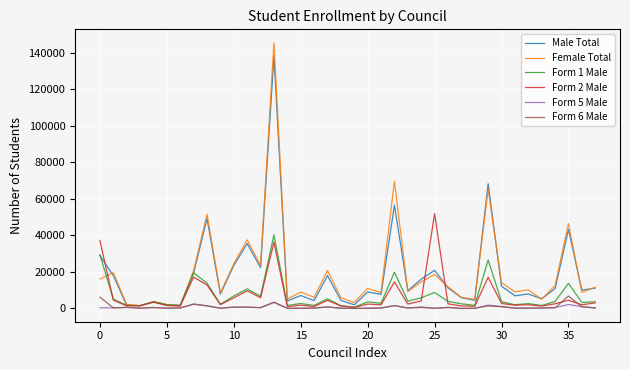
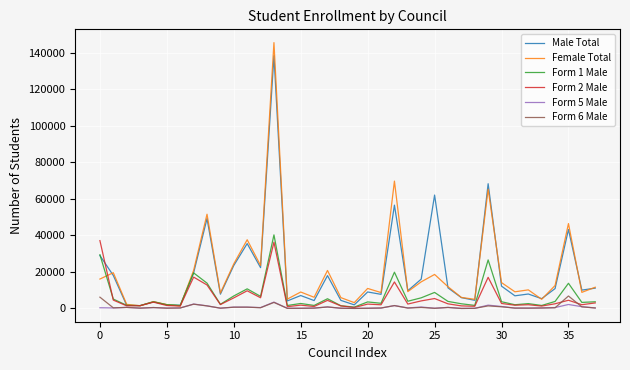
  {
    "Male Total": {
      "15": 7000,
      "20": 9000,
-     "25": 21000,
+     "25": 62000,
      "30": 12000,
      "35": 43000
    },
    "Female Total": {
      "0": 16000,
      "15": 9000,
      "20": 11000,
      "25": 19000,
      "30": 14000,
      "35": 47000
    },
    "Form 1 Male": {
      "25": 9000,
      "35": 14000
    },
    "Form 2 Male": {
      "0": 37000,
-     "25": 52000,
+     "25": 5000,
      "35": 4000
    },
    "Form 5 Male": {
      "0": 0,
      "35": 2000
    },
    "Form 6 Male": {
      "0": 6000,
      "35": 7000
    }
  }
